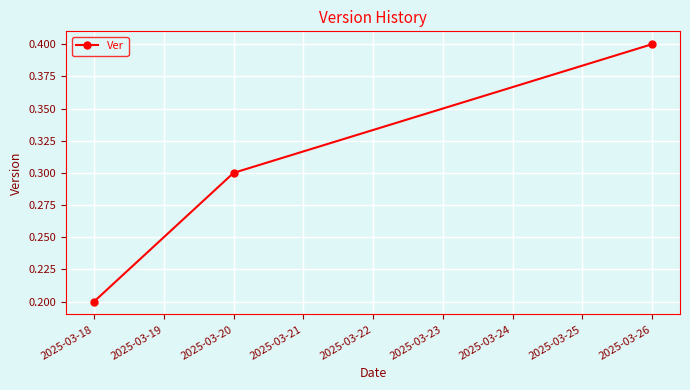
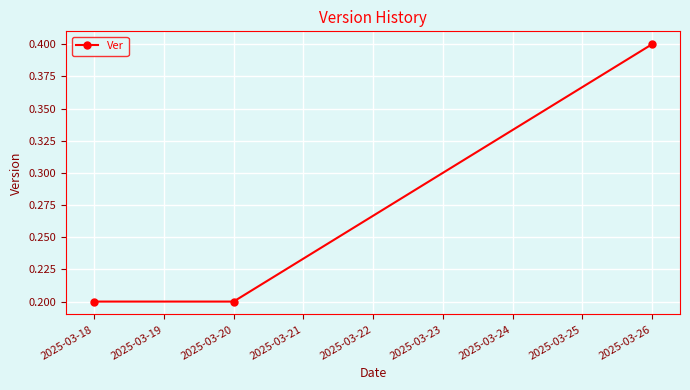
  {
    "2025-03-18": 0.2,
-   "2025-03-20": 0.3,
+   "2025-03-20": 0.2,
    "2025-03-26": 0.4
  }
